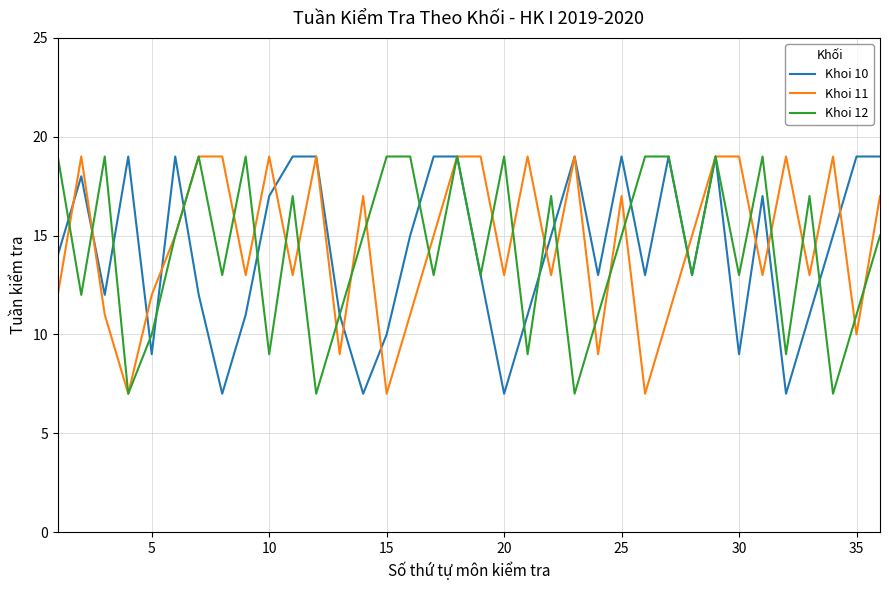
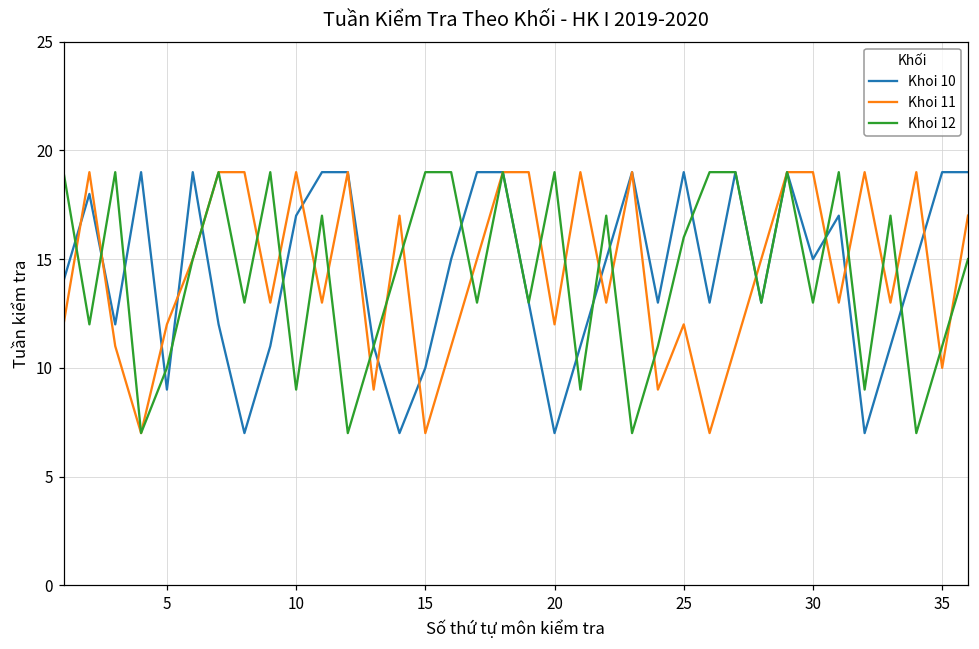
  {
    "Khoi 10": {
      "5": 9,
      "10": 17,
      "15": 10,
      "20": 7,
      "25": 19,
-     "30": 9,
+     "30": 15,
      "35": 19
    },
    "Khoi 11": {
      "5": 12,
      "10": 19,
      "15": 7,
-     "20": 13,
-     "25": 17,
+     "20": 12,
+     "25": 12,
      "30": 19,
      "35": 10
    },
    "Khoi 12": {
      "5": 10,
      "10": 9,
      "15": 19,
      "20": 19,
-     "25": 15,
+     "25": 16,
      "30": 13,
      "35": 11
    }
  }
